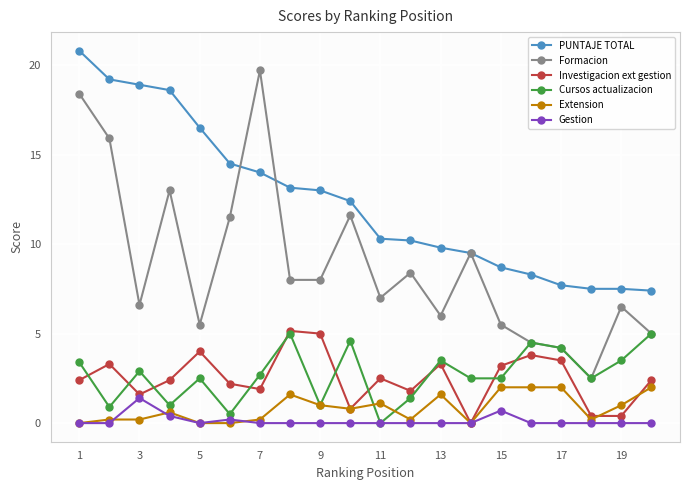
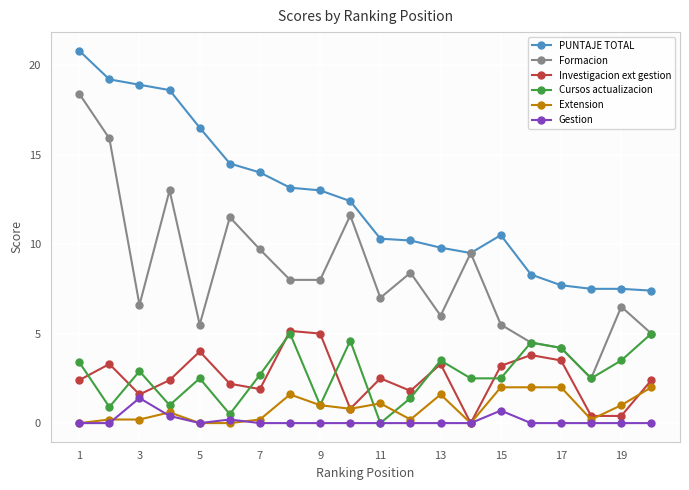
  {
    "PUNTAJE TOTAL": {
      "1": 20.8,
      "3": 18.9,
      "5": 16.5,
      "7": 14.0,
      "9": 13.0,
      "11": 10.3,
      "13": 9.8,
-     "15": 8.7,
+     "15": 10.5,
      "17": 7.7,
      "19": 7.5
    },
    "Formacion": {
      "1": 18.4,
      "3": 6.6,
      "5": 5.5,
-     "7": 19.7,
+     "7": 9.7,
      "9": 8.0,
      "11": 7.0,
      "13": 6.0,
      "15": 5.5,
      "19": 6.5
    },
    "Investigacion ext gestion": {
      "1": 2.4,
      "3": 1.6,
      "5": 4.0,
      "7": 1.9,
      "9": 5.0,
      "11": 2.5,
      "13": 3.3,
      "15": 3.2,
      "17": 3.5,
      "19": 0.4
    },
    "Cursos actualizacion": {
      "1": 3.4,
      "3": 2.9,
      "5": 2.5,
      "7": 2.7,
      "13": 3.5,
      "15": 2.5,
      "19": 3.5
    },
    "Extension": {
      "3": 0.2,
      "7": 0.2,
      "11": 1.1,
      "13": 1.6,
      "15": 2.0,
      "17": 2.0,
      "19": 1.0
    },
    "Gestion": {
      "3": 1.4,
      "7": 0.0,
      "9": 0.0,
      "13": 0.0,
      "15": 0.7,
      "17": 0.0,
      "19": 0.0
    }
  }
